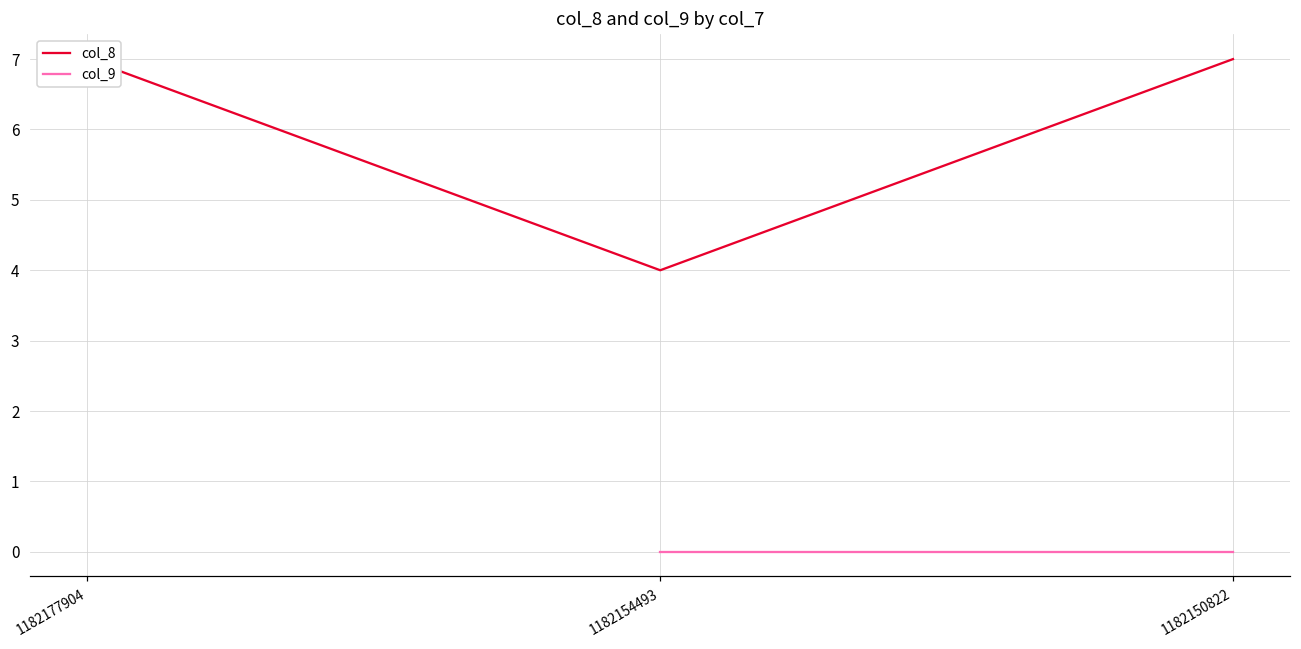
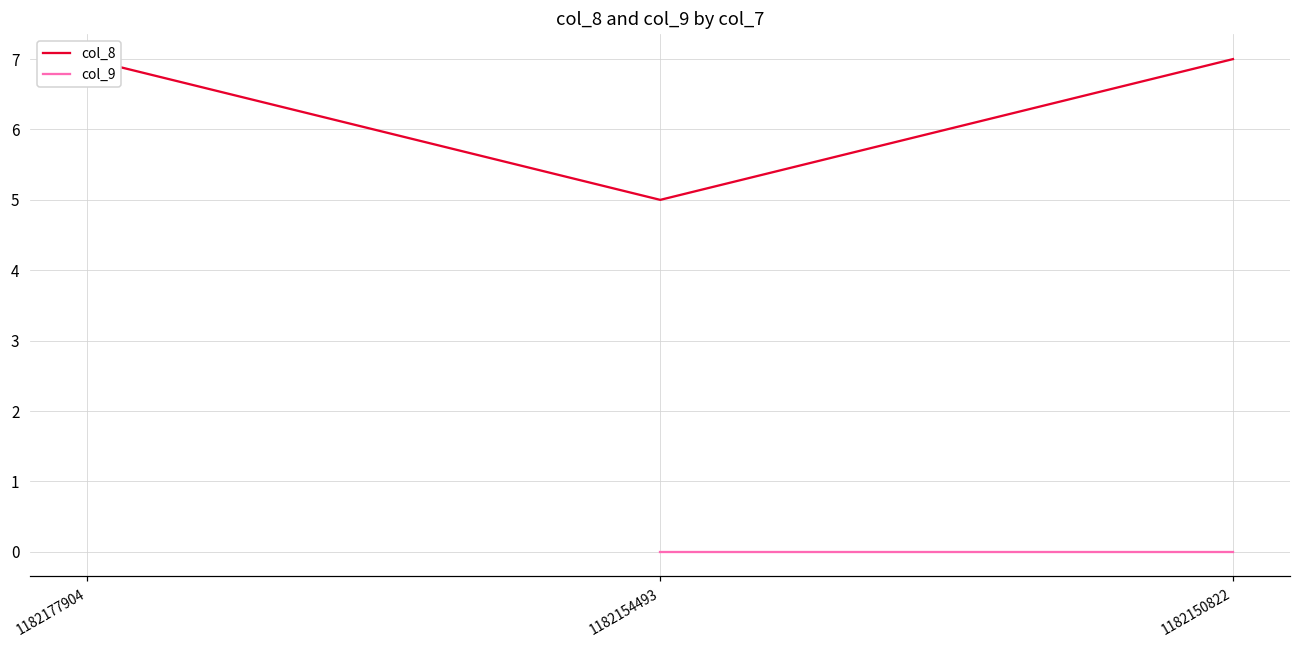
  {
    "col_8": {
-     "1182154493": 4,
+     "1182154493": 5,
      "1182150822": 7
    },
    "col_9": {
      "1182154493": 0,
      "1182150822": 0
    }
  }
